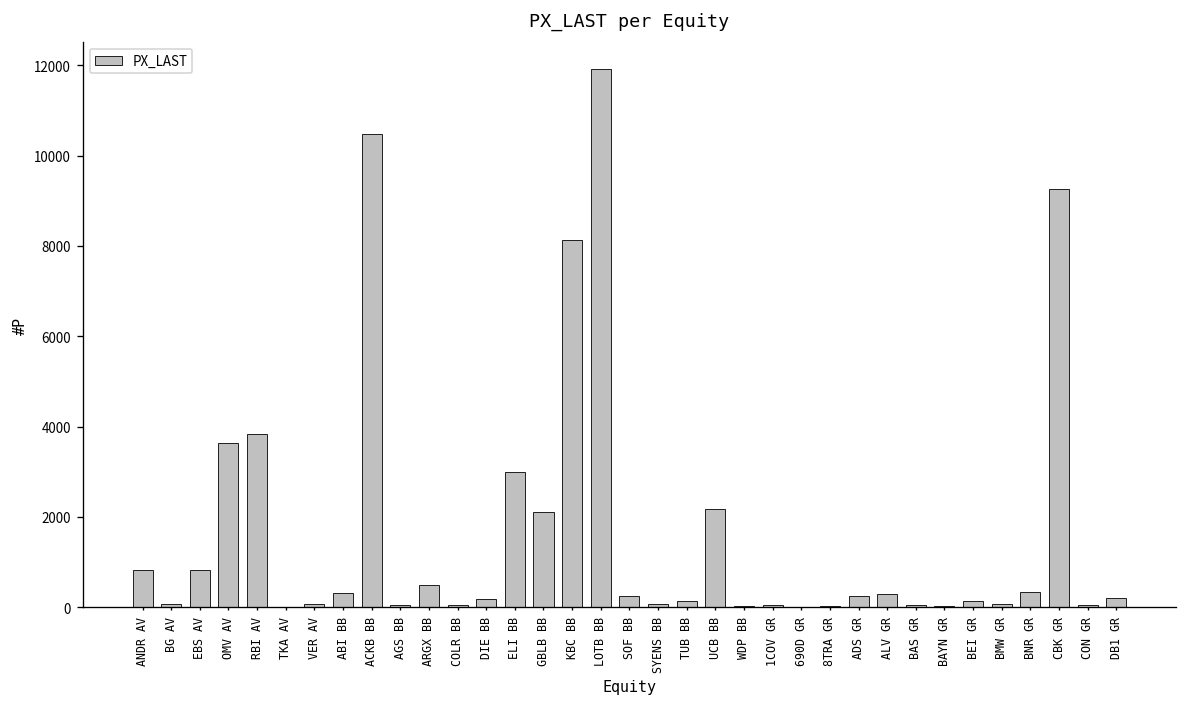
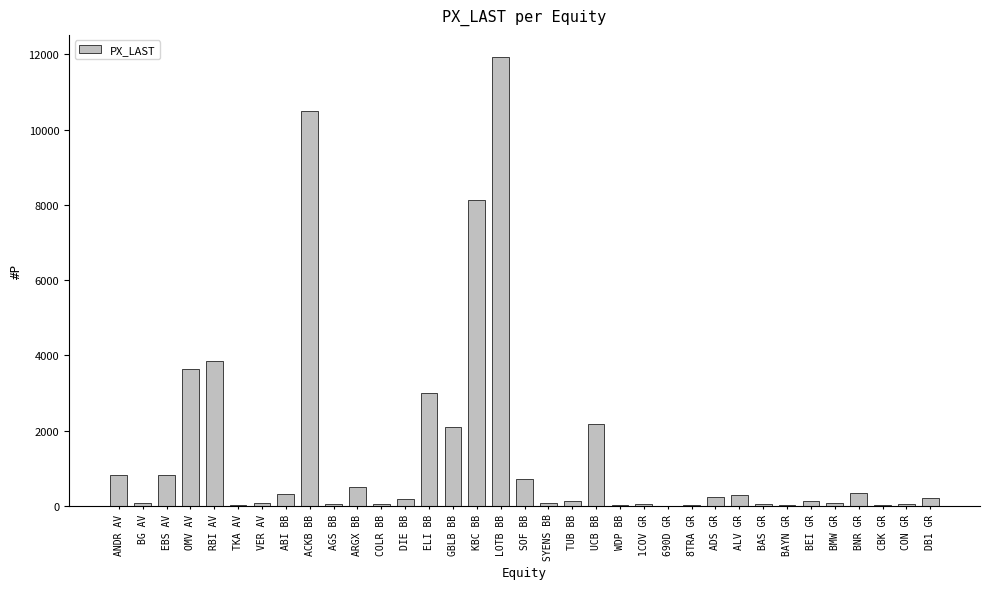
  {
    "ANDR AV": 800,
    "BG AV": 100,
    "EBS AV": 800,
    "OMV AV": 3600,
    "RBI AV": 3800,
    "VER AV": 100,
    "ABI BB": 300,
    "ACKB BB": 10500,
    "ARGX BB": 500,
    "DIE BB": 200,
    "ELI BB": 3000,
    "GBLB BB": 2100,
    "KBC BB": 8100,
    "LOTB BB": 11900,
-   "SOF BB": 200,
+   "SOF BB": 700,
    "SYENS BB": 100,
    "TUB BB": 100,
    "UCB BB": 2200,
    "ADS GR": 200,
    "ALV GR": 300,
    "BEI GR": 100,
    "BMW GR": 100,
    "BNR GR": 300,
-   "CBK GR": 9300,
+   "CBK GR": 0,
    "DB1 GR": 200
  }
